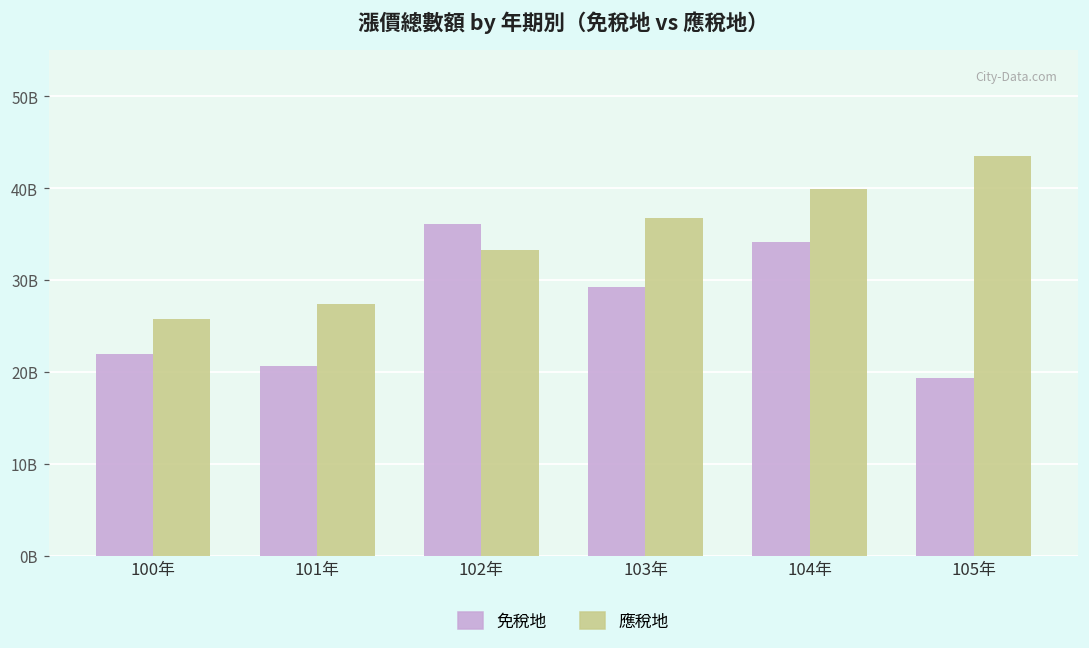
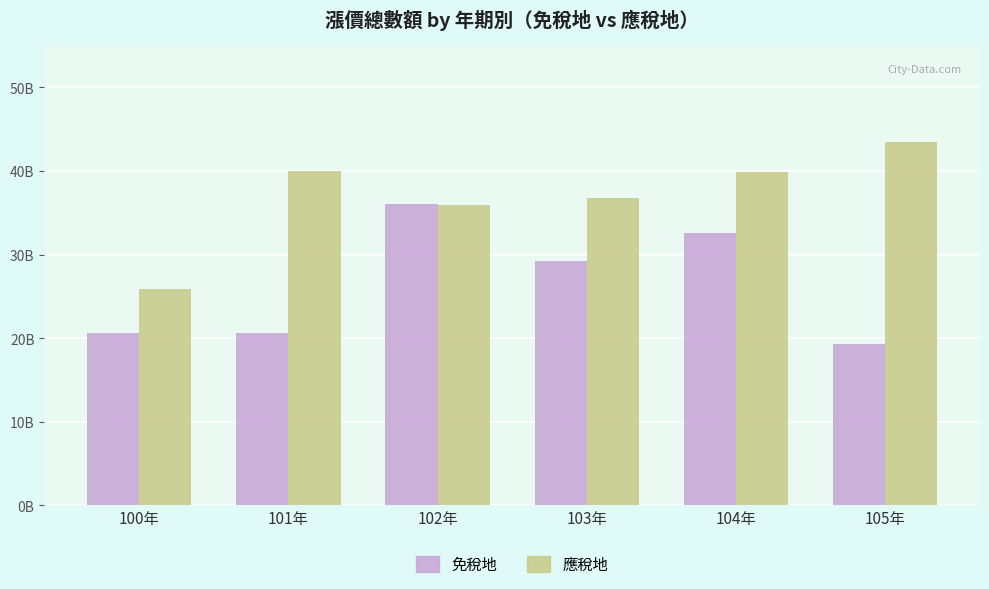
  {
    "免稅地": {
-     "100年": 22000000000,
+     "100年": 21000000000,
      "101年": 21000000000,
      "102年": 36000000000,
      "103年": 29000000000,
-     "104年": 34000000000,
+     "104年": 33000000000,
      "105年": 19000000000
    },
    "應稅地": {
      "100年": 26000000000,
-     "101年": 27000000000,
-     "102年": 33000000000,
+     "101年": 40000000000,
+     "102年": 36000000000,
      "103年": 37000000000,
      "104年": 40000000000,
      "105年": 43000000000
    }
  }
